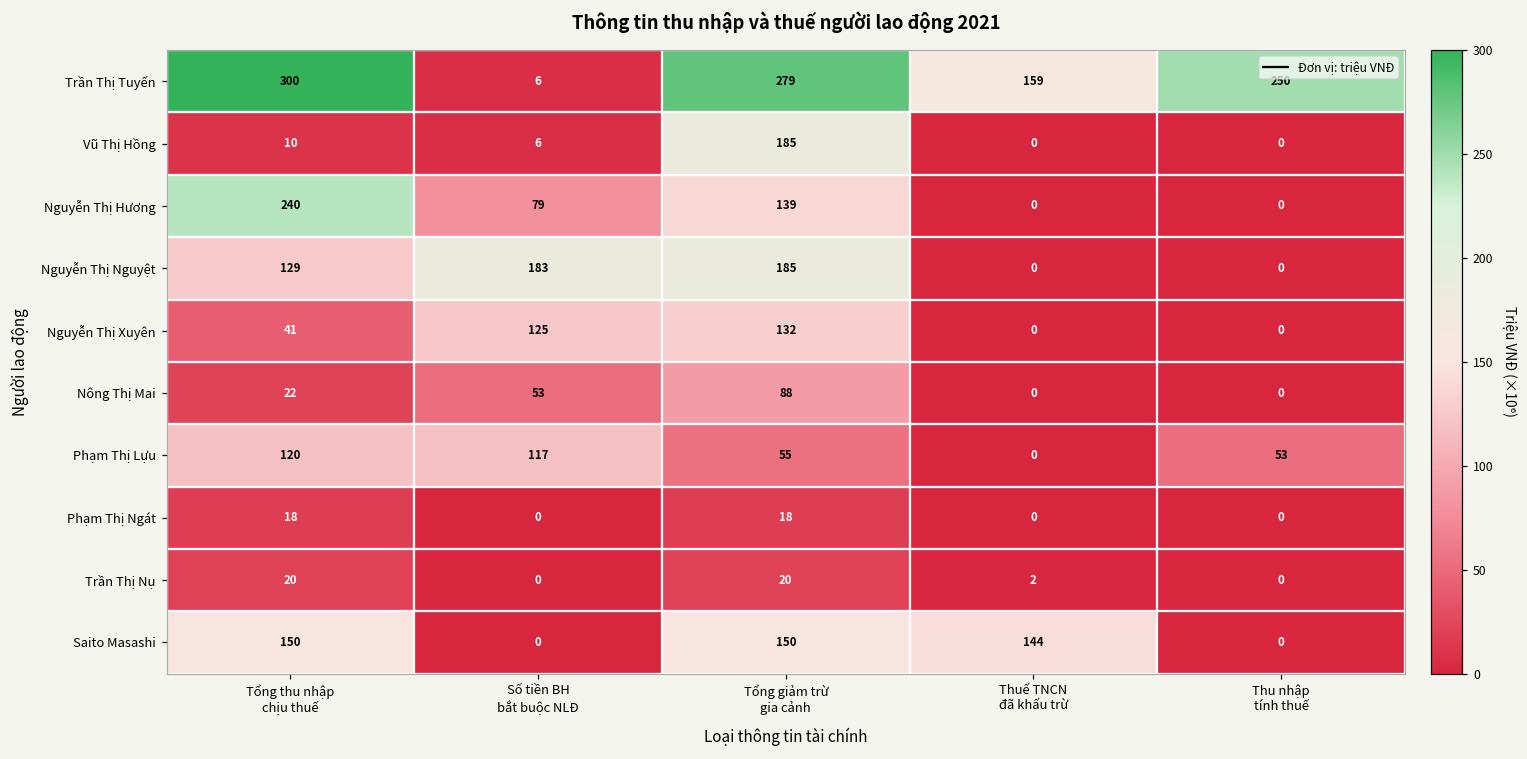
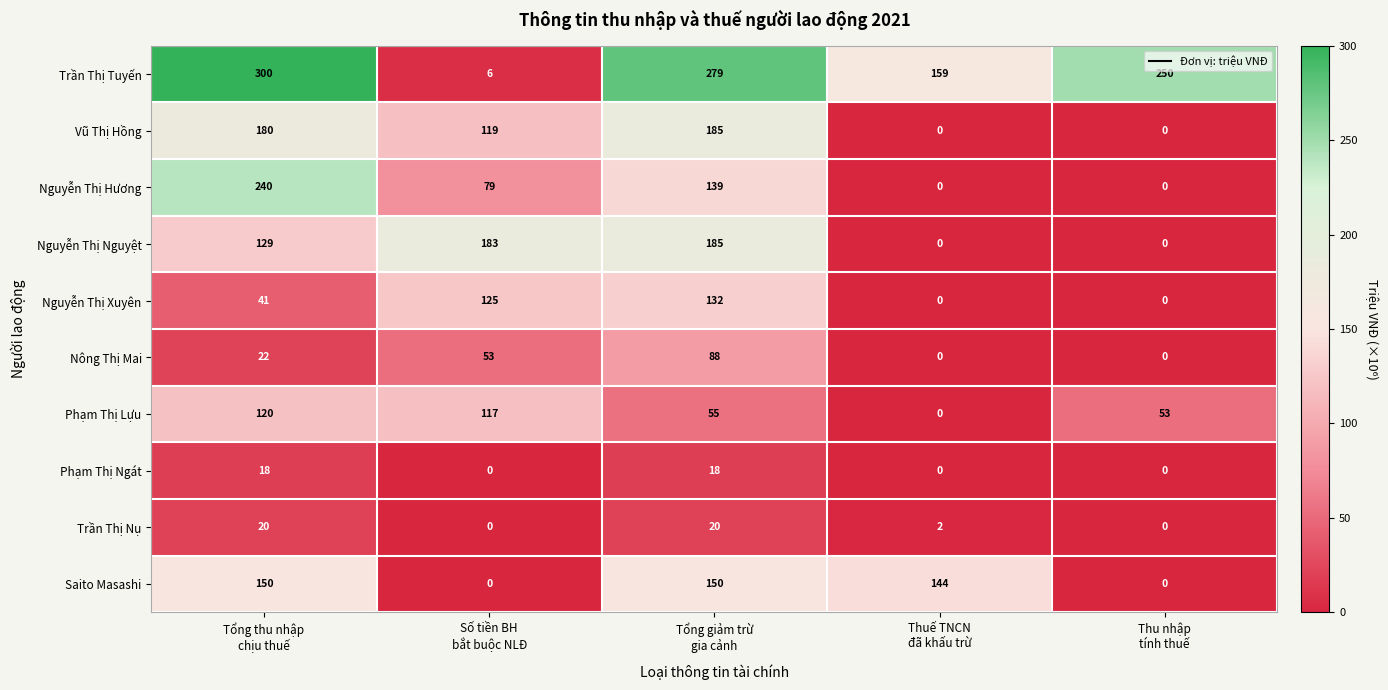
  {
    "Trần Thị Tuyến": {
      "Tổng thu nhập chịu thuế": 300,
      "Số tiền BH bắt buộc NLĐ": 6,
      "Tổng giảm trừ gia cảnh": 279,
      "Thuế TNCN đã khấu trừ": 159
    },
    "Vũ Thị Hồng": {
-     "Tổng thu nhập chịu thuế": 10,
-     "Số tiền BH bắt buộc NLĐ": 6,
+     "Tổng thu nhập chịu thuế": 180,
+     "Số tiền BH bắt buộc NLĐ": 119,
      "Tổng giảm trừ gia cảnh": 185,
      "Thuế TNCN đã khấu trừ": 0,
      "Thu nhập tính thuế": 0
    },
    "Nguyễn Thị Hương": {
      "Tổng thu nhập chịu thuế": 240,
      "Số tiền BH bắt buộc NLĐ": 79,
      "Tổng giảm trừ gia cảnh": 139,
      "Thuế TNCN đã khấu trừ": 0,
      "Thu nhập tính thuế": 0
    },
    "Nguyễn Thị Nguyệt": {
      "Tổng thu nhập chịu thuế": 129,
      "Số tiền BH bắt buộc NLĐ": 183,
      "Tổng giảm trừ gia cảnh": 185,
      "Thuế TNCN đã khấu trừ": 0,
      "Thu nhập tính thuế": 0
    },
    "Nguyễn Thị Xuyên": {
      "Tổng thu nhập chịu thuế": 41,
      "Số tiền BH bắt buộc NLĐ": 125,
      "Tổng giảm trừ gia cảnh": 132,
      "Thuế TNCN đã khấu trừ": 0,
      "Thu nhập tính thuế": 0
    },
    "Nông Thị Mai": {
      "Tổng thu nhập chịu thuế": 22,
      "Số tiền BH bắt buộc NLĐ": 53,
      "Tổng giảm trừ gia cảnh": 88,
      "Thuế TNCN đã khấu trừ": 0,
      "Thu nhập tính thuế": 0
    },
    "Phạm Thị Lựu": {
      "Tổng thu nhập chịu thuế": 120,
      "Số tiền BH bắt buộc NLĐ": 117,
      "Tổng giảm trừ gia cảnh": 55,
      "Thuế TNCN đã khấu trừ": 0,
      "Thu nhập tính thuế": 53
    },
    "Phạm Thị Ngát": {
      "Tổng thu nhập chịu thuế": 18,
      "Số tiền BH bắt buộc NLĐ": 0,
      "Tổng giảm trừ gia cảnh": 18,
      "Thuế TNCN đã khấu trừ": 0,
      "Thu nhập tính thuế": 0
    },
    "Trần Thị Nụ": {
      "Tổng thu nhập chịu thuế": 20,
      "Số tiền BH bắt buộc NLĐ": 0,
      "Tổng giảm trừ gia cảnh": 20,
      "Thuế TNCN đã khấu trừ": 2,
      "Thu nhập tính thuế": 0
    },
    "Saito Masashi": {
      "Tổng thu nhập chịu thuế": 150,
      "Số tiền BH bắt buộc NLĐ": 0,
      "Tổng giảm trừ gia cảnh": 150,
      "Thuế TNCN đã khấu trừ": 144,
      "Thu nhập tính thuế": 0
    }
  }
